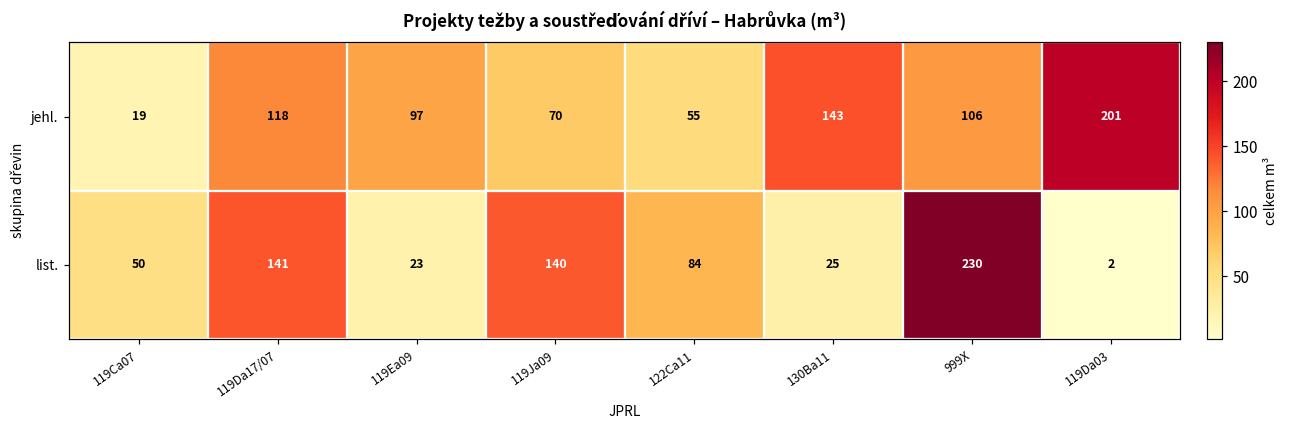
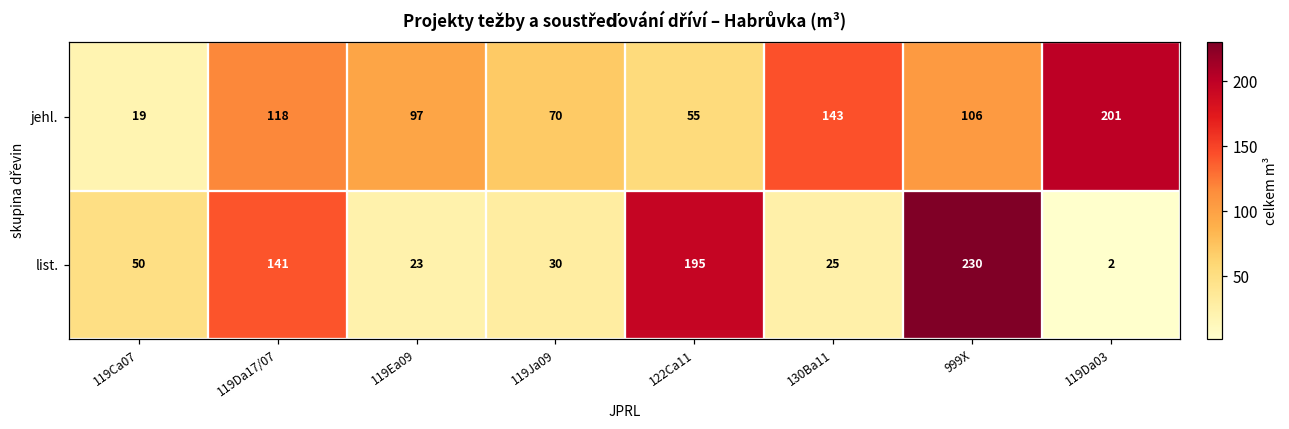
  {
    "jehl.": {
      "119Ca07": 19,
      "119Da17/07": 118,
      "119Ea09": 97,
      "119Ja09": 70,
      "122Ca11": 55,
      "130Ba11": 143,
      "999X": 106,
      "119Da03": 201
    },
    "list.": {
      "119Ca07": 50,
      "119Da17/07": 141,
      "119Ea09": 23,
-     "119Ja09": 140,
-     "122Ca11": 84,
+     "119Ja09": 30,
+     "122Ca11": 195,
      "130Ba11": 25,
      "999X": 230,
      "119Da03": 2
    }
  }
